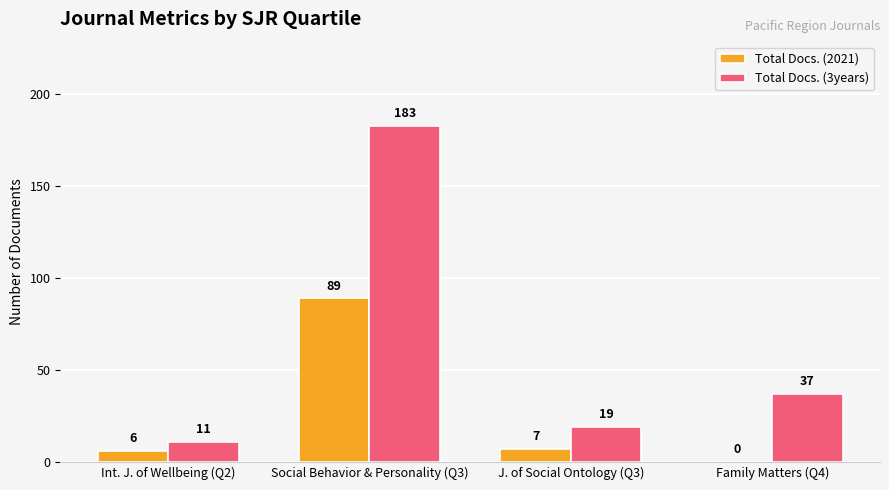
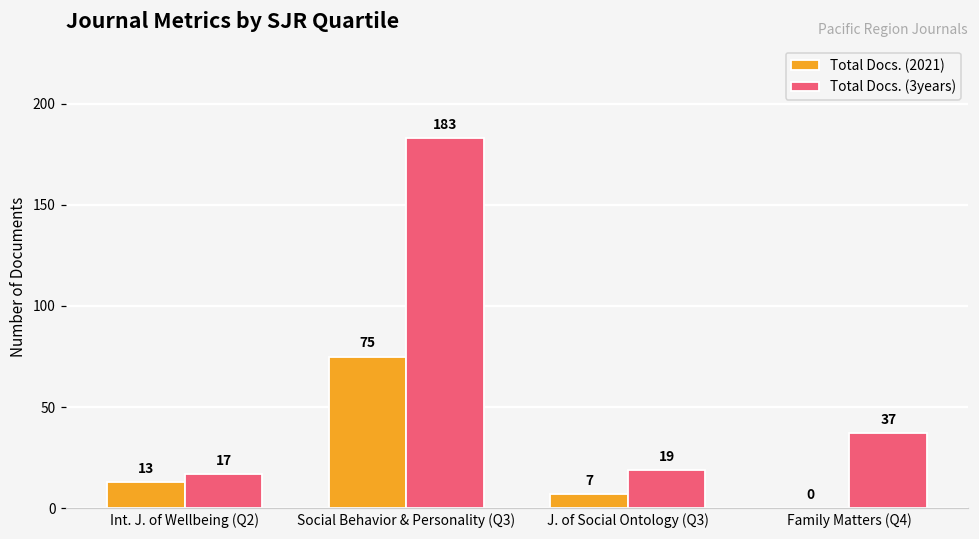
  {
    "Total Docs. (2021)": {
-     "Int. J. of Wellbeing (Q2)": 6,
-     "Social Behavior & Personality (Q3)": 89,
+     "Int. J. of Wellbeing (Q2)": 13,
+     "Social Behavior & Personality (Q3)": 75,
      "J. of Social Ontology (Q3)": 7,
      "Family Matters (Q4)": 0
    },
    "Total Docs. (3years)": {
-     "Int. J. of Wellbeing (Q2)": 11,
+     "Int. J. of Wellbeing (Q2)": 17,
      "Social Behavior & Personality (Q3)": 183,
      "J. of Social Ontology (Q3)": 19,
      "Family Matters (Q4)": 37
    }
  }
